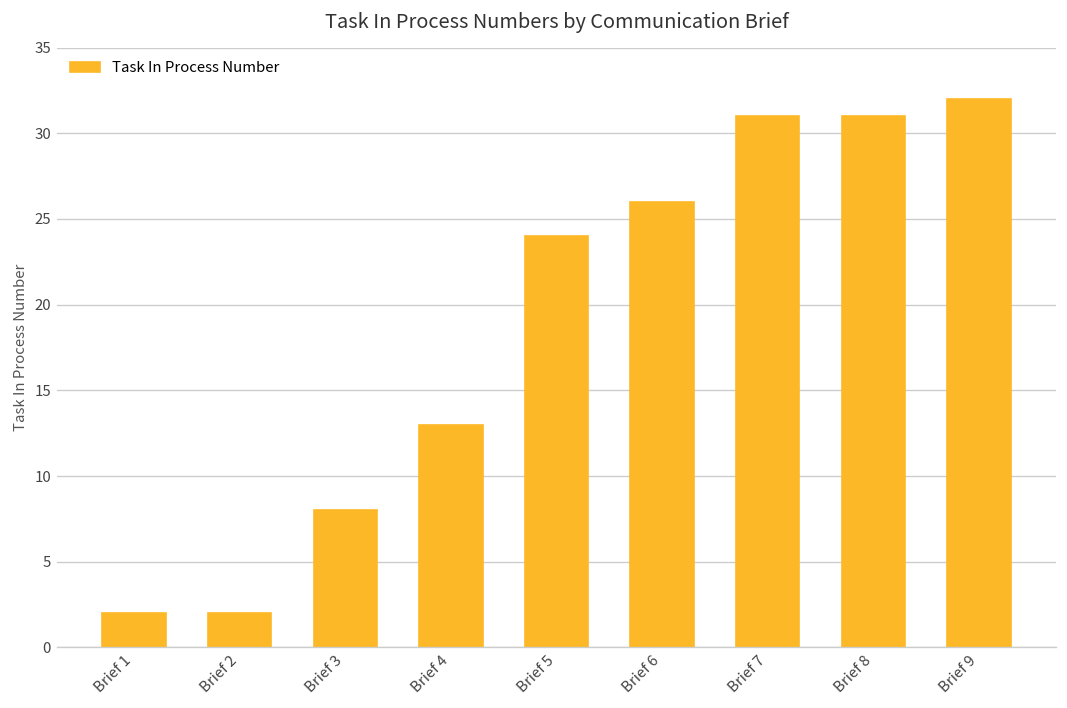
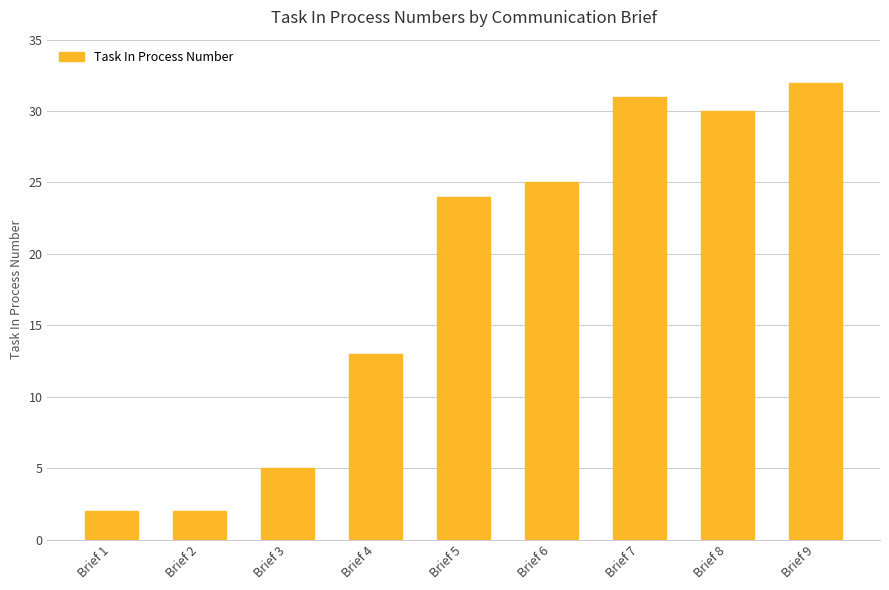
  {
    "Brief 1": 2,
    "Brief 2": 2,
-   "Brief 3": 8,
+   "Brief 3": 5,
    "Brief 4": 13,
    "Brief 5": 24,
-   "Brief 6": 26,
+   "Brief 6": 25,
    "Brief 7": 31,
-   "Brief 8": 31,
+   "Brief 8": 30,
    "Brief 9": 32
  }
